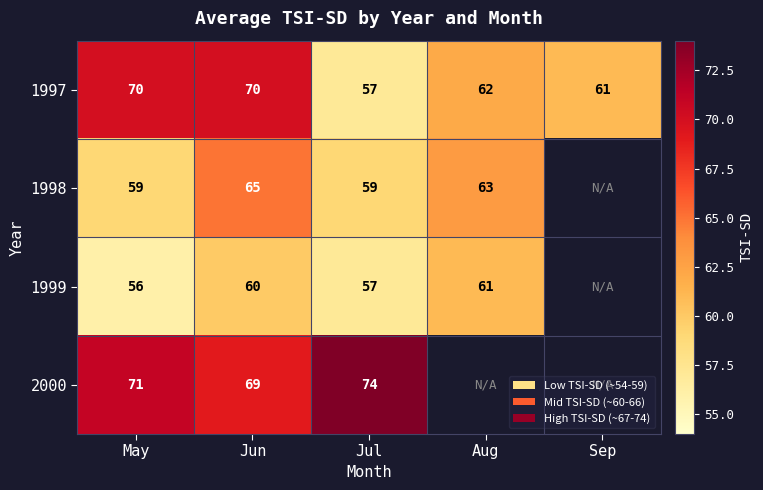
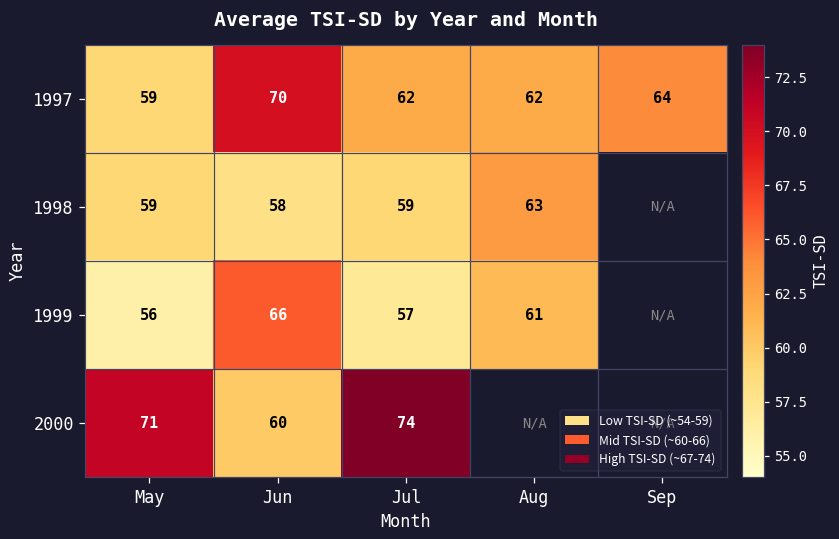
  {
    "1997": {
-     "May": 70,
+     "May": 59,
      "Jun": 70,
-     "Jul": 57,
+     "Jul": 62,
      "Aug": 62,
-     "Sep": 61
+     "Sep": 64
    },
    "1998": {
      "May": 59,
-     "Jun": 65,
+     "Jun": 58,
      "Jul": 59,
      "Aug": 63
    },
    "1999": {
      "May": 56,
-     "Jun": 60,
+     "Jun": 66,
      "Jul": 57,
      "Aug": 61
    },
    "2000": {
      "May": 71,
-     "Jun": 69,
+     "Jun": 60,
      "Jul": 74
    }
  }
